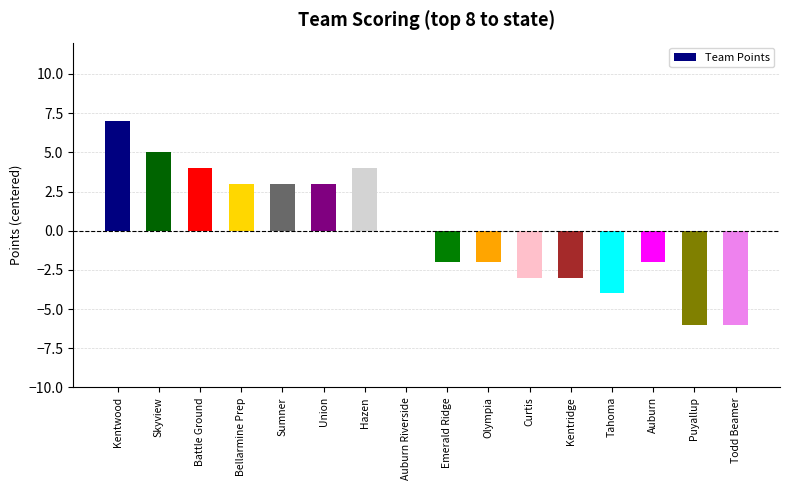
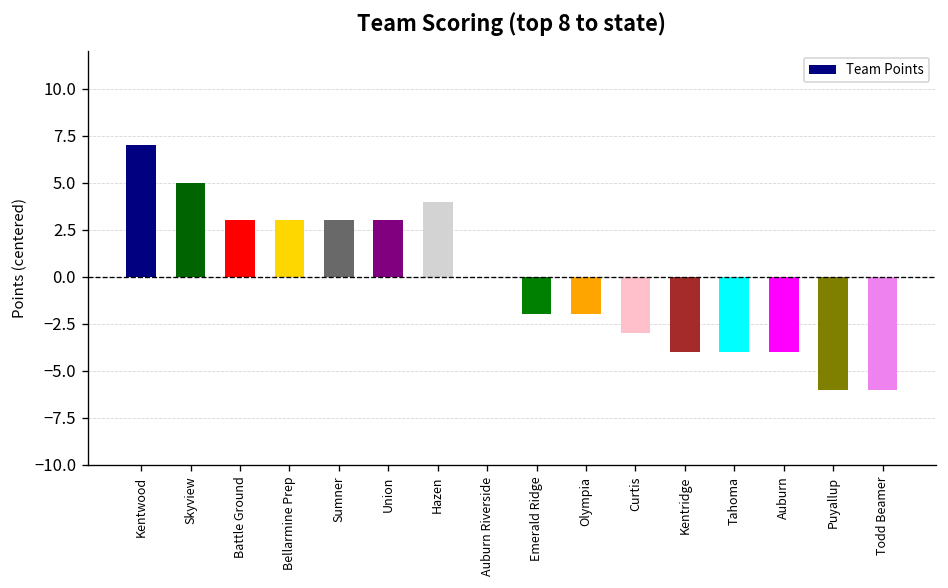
  {
    "Kentwood": 7.0,
    "Skyview": 5.0,
-   "Battle Ground": 4.0,
+   "Battle Ground": 3.0,
    "Bellarmine Prep": 3.0,
    "Sumner": 3.0,
    "Union": 3.0,
    "Hazen": 4.0,
    "Auburn Riverside": 0.0,
    "Emerald Ridge": -2.0,
    "Olympia": -2.0,
    "Curtis": -3.0,
-   "Kentridge": -3.0,
+   "Kentridge": -4.0,
    "Tahoma": -4.0,
-   "Auburn": -2.0,
+   "Auburn": -4.0,
    "Puyallup": -6.0,
    "Todd Beamer": -6.0
  }
